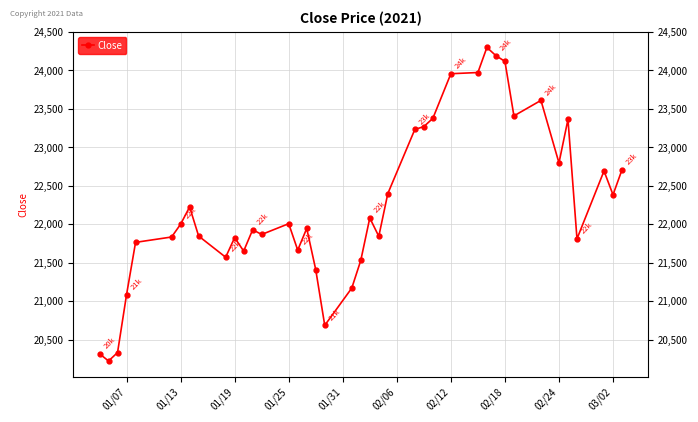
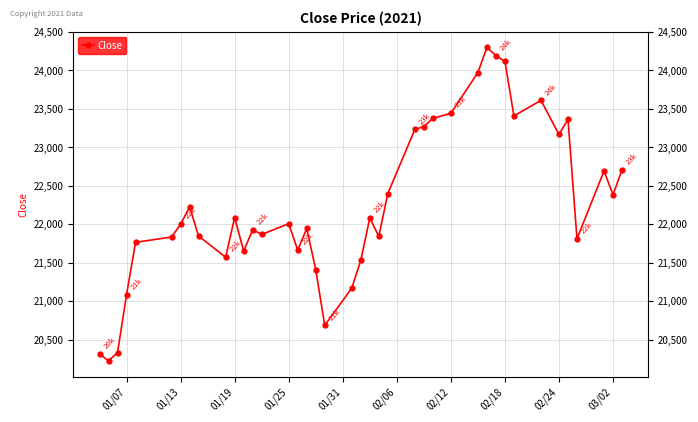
  {
    "01/07": "21k",
-   "01/19": "21,800",
-   "02/12": "24k",
-   "02/24": "22,800"
+   "01/19": "22,100",
+   "02/12": "23k",
+   "02/24": "23,200"
  }
